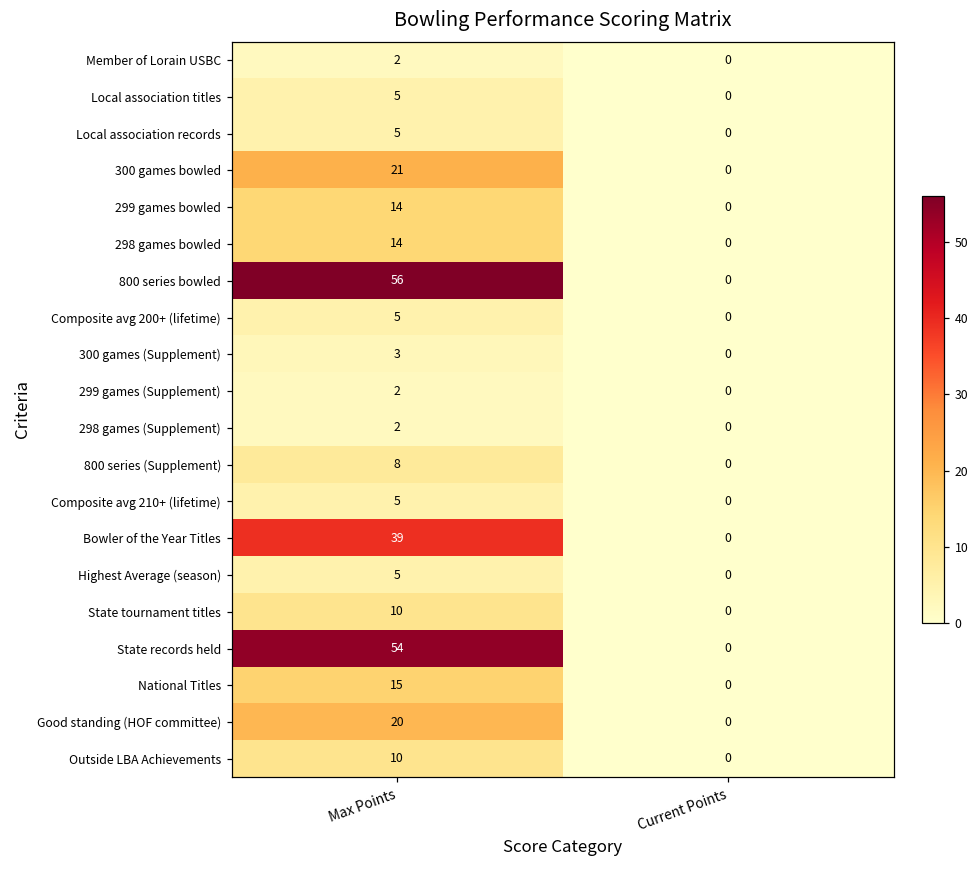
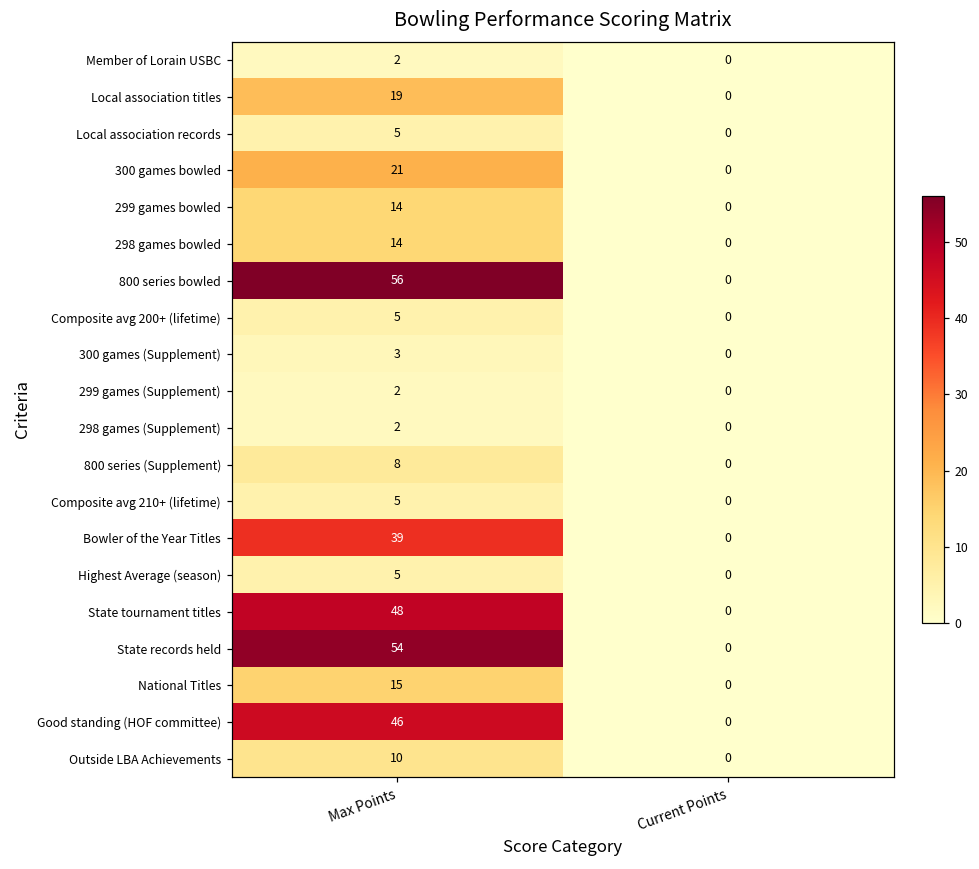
  {
    "Member of Lorain USBC": {
      "Max Points": 2,
      "Current Points": 0
    },
    "Local association titles": {
-     "Max Points": 5,
+     "Max Points": 19,
      "Current Points": 0
    },
    "Local association records": {
      "Max Points": 5,
      "Current Points": 0
    },
    "300 games bowled": {
      "Max Points": 21,
      "Current Points": 0
    },
    "299 games bowled": {
      "Max Points": 14,
      "Current Points": 0
    },
    "298 games bowled": {
      "Max Points": 14,
      "Current Points": 0
    },
    "800 series bowled": {
      "Max Points": 56,
      "Current Points": 0
    },
    "Composite avg 200+ (lifetime)": {
      "Max Points": 5,
      "Current Points": 0
    },
    "300 games (Supplement)": {
      "Max Points": 3,
      "Current Points": 0
    },
    "299 games (Supplement)": {
      "Max Points": 2,
      "Current Points": 0
    },
    "298 games (Supplement)": {
      "Max Points": 2,
      "Current Points": 0
    },
    "800 series (Supplement)": {
      "Max Points": 8,
      "Current Points": 0
    },
    "Composite avg 210+ (lifetime)": {
      "Max Points": 5,
      "Current Points": 0
    },
    "Bowler of the Year Titles": {
      "Max Points": 39,
      "Current Points": 0
    },
    "Highest Average (season)": {
      "Max Points": 5,
      "Current Points": 0
    },
    "State tournament titles": {
-     "Max Points": 10,
+     "Max Points": 48,
      "Current Points": 0
    },
    "State records held": {
      "Max Points": 54,
      "Current Points": 0
    },
    "National Titles": {
      "Max Points": 15,
      "Current Points": 0
    },
    "Good standing (HOF committee)": {
-     "Max Points": 20,
+     "Max Points": 46,
      "Current Points": 0
    },
    "Outside LBA Achievements": {
      "Max Points": 10,
      "Current Points": 0
    }
  }
